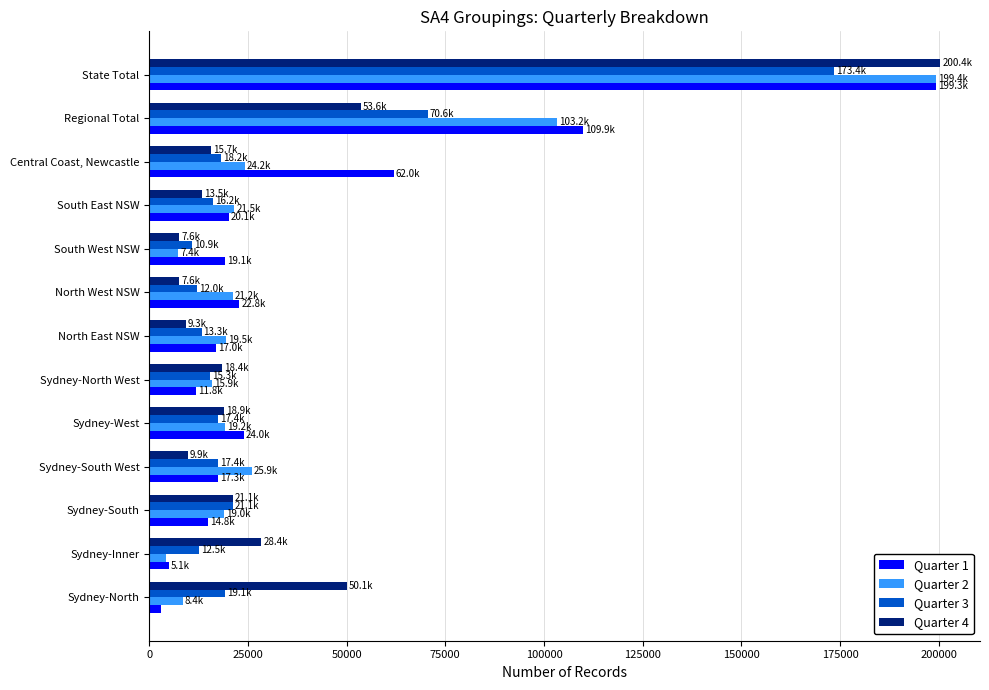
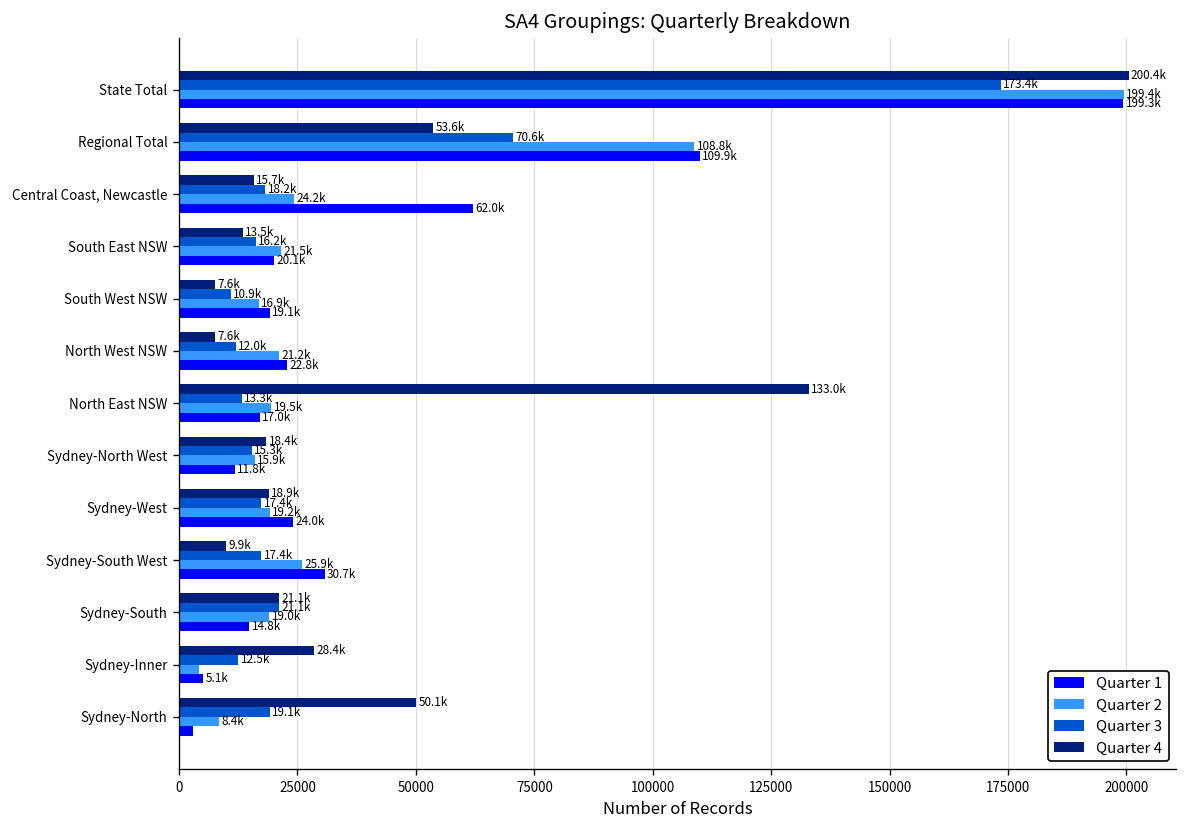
  {
    "Quarter 1": {
      "Regional Total": "109.9k",
      "Central Coast, Newcastle": "62.0k",
      "South West NSW": "19.1k",
      "North East NSW": "17.0k",
      "Sydney-North West": "11.8k",
      "Sydney-West": "24.0k",
-     "Sydney-South West": "17.3k",
+     "Sydney-South West": "30.7k",
      "Sydney-South": "14.8k",
      "Sydney-Inner": "5.1k"
    },
    "Quarter 2": {
-     "Regional Total": "103.2k",
+     "Regional Total": "108.8k",
      "Central Coast, Newcastle": "24.2k",
-     "South West NSW": "7.4k",
+     "South West NSW": "16.9k",
      "North East NSW": "19.5k",
      "Sydney-West": "19.2k",
      "Sydney-South West": "25.9k",
      "Sydney-South": "19.0k",
      "Sydney-North": "8.4k"
    },
    "Quarter 3": {
      "State Total": "173.4k",
      "Regional Total": "70.6k",
      "Central Coast, Newcastle": "18.2k",
      "South East NSW": "16.2k",
      "South West NSW": "10.9k",
      "North West NSW": "12.0k",
      "North East NSW": "13.3k",
      "Sydney-South West": "17.4k",
      "Sydney-Inner": "12.5k",
      "Sydney-North": "19.1k"
    },
    "Quarter 4": {
      "State Total": "200.4k",
      "Regional Total": "53.6k",
      "Central Coast, Newcastle": "15.7k",
      "South East NSW": "13.5k",
      "South West NSW": "7.6k",
      "North West NSW": "7.6k",
-     "North East NSW": "9.3k",
+     "North East NSW": "133.0k",
      "Sydney-North West": "18.4k",
      "Sydney-South West": "9.9k",
      "Sydney-Inner": "28.4k",
      "Sydney-North": "50.1k"
    }
  }
